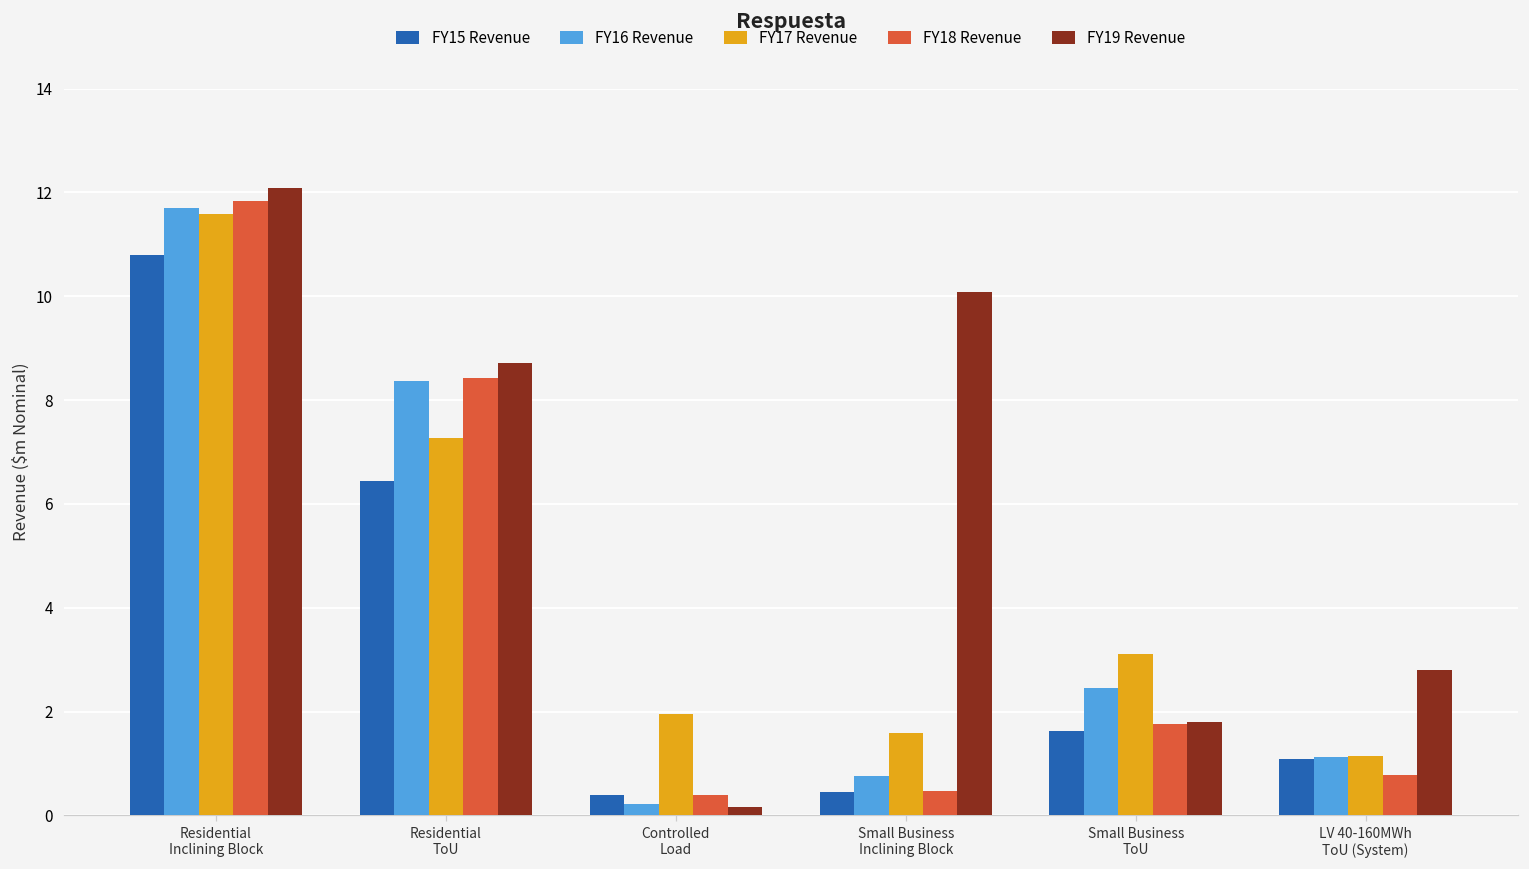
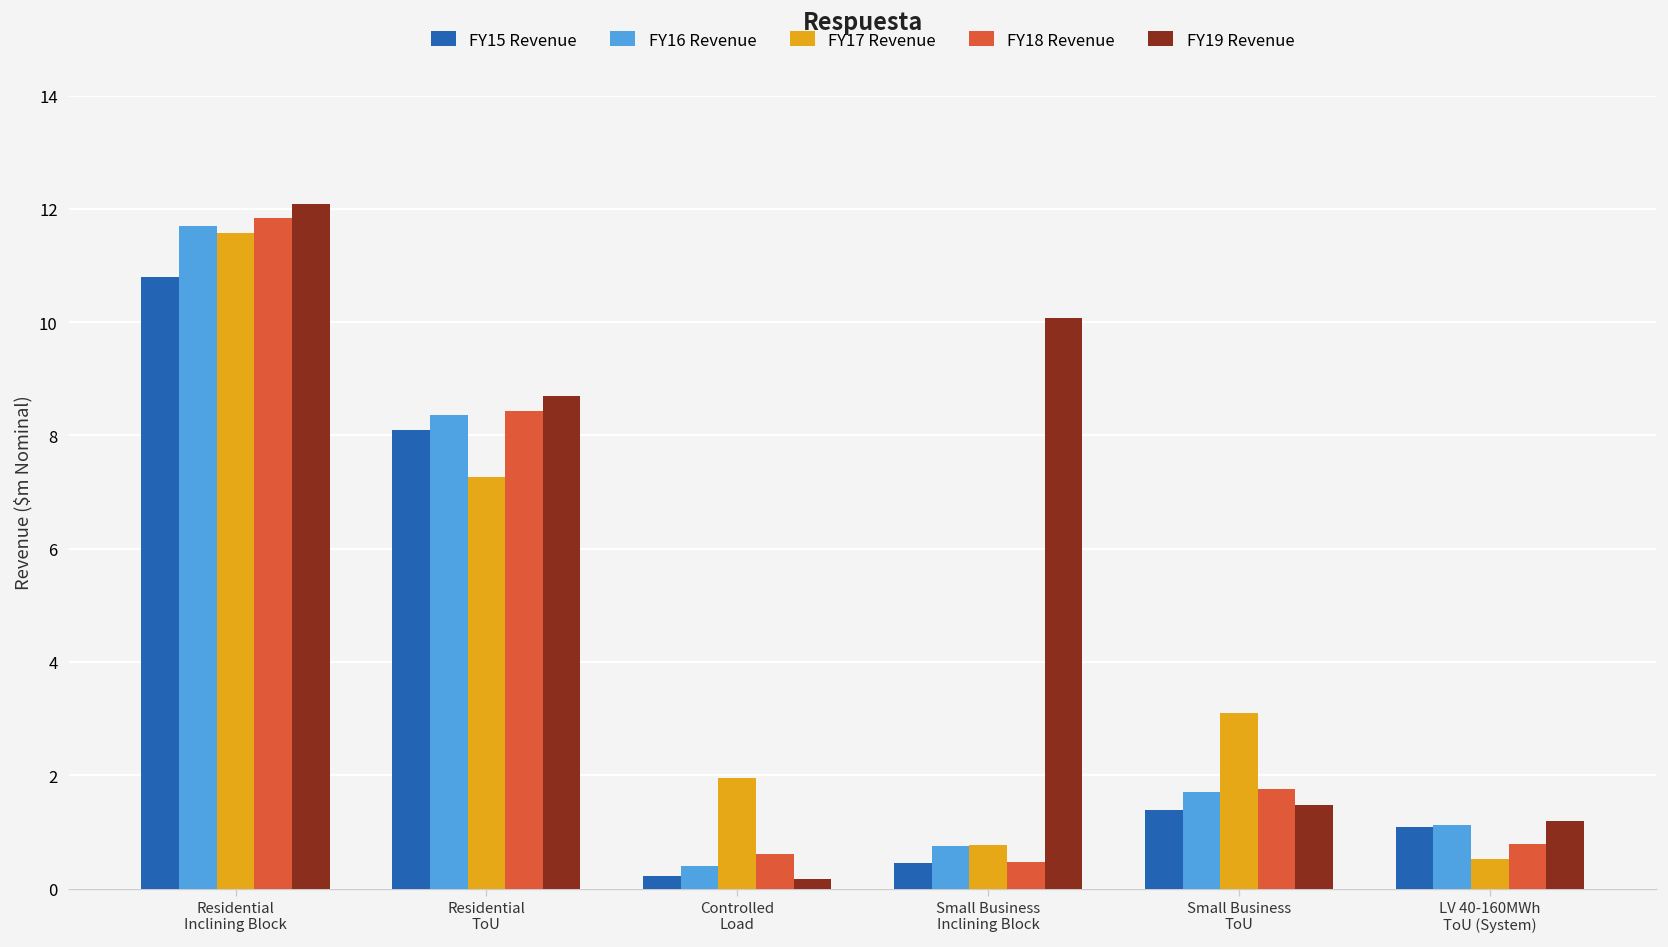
  {
    "FY15 Revenue": {
      "Residential Inclining Block": 10.8,
-     "Residential ToU": 6.4,
-     "Controlled Load": 0.4,
+     "Residential ToU": 8.1,
+     "Controlled Load": 0.2,
      "Small Business Inclining Block": 0.4,
-     "Small Business ToU": 1.6,
+     "Small Business ToU": 1.4,
      "LV 40-160MWh ToU (System)": 1.1
    },
    "FY16 Revenue": {
      "Residential Inclining Block": 11.7,
      "Residential ToU": 8.4,
-     "Controlled Load": 0.2,
+     "Controlled Load": 0.4,
      "Small Business Inclining Block": 0.8,
-     "Small Business ToU": 2.5,
+     "Small Business ToU": 1.7,
      "LV 40-160MWh ToU (System)": 1.1
    },
    "FY17 Revenue": {
      "Residential Inclining Block": 11.6,
      "Residential ToU": 7.3,
      "Controlled Load": 1.9,
-     "Small Business Inclining Block": 1.6,
+     "Small Business Inclining Block": 0.8,
      "Small Business ToU": 3.1,
-     "LV 40-160MWh ToU (System)": 1.2
+     "LV 40-160MWh ToU (System)": 0.5
    },
    "FY18 Revenue": {
      "Residential Inclining Block": 11.8,
      "Residential ToU": 8.4,
-     "Controlled Load": 0.4,
+     "Controlled Load": 0.6,
      "Small Business Inclining Block": 0.5,
      "Small Business ToU": 1.8,
      "LV 40-160MWh ToU (System)": 0.8
    },
    "FY19 Revenue": {
      "Residential Inclining Block": 12.1,
      "Residential ToU": 8.7,
      "Controlled Load": 0.2,
      "Small Business Inclining Block": 10.1,
-     "Small Business ToU": 1.8,
-     "LV 40-160MWh ToU (System)": 2.8
+     "Small Business ToU": 1.5,
+     "LV 40-160MWh ToU (System)": 1.2
    }
  }
